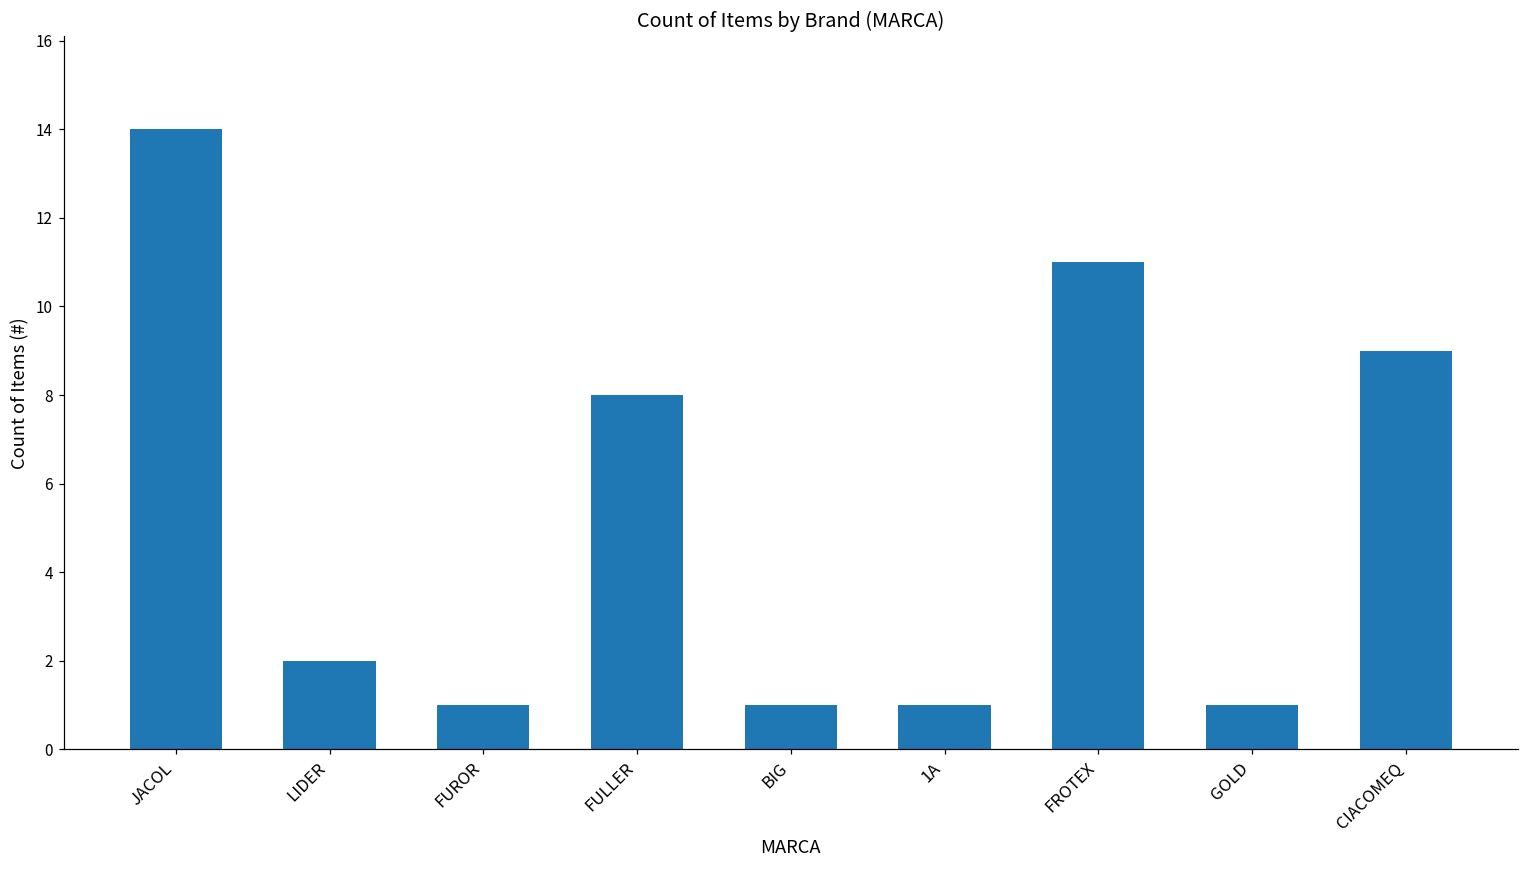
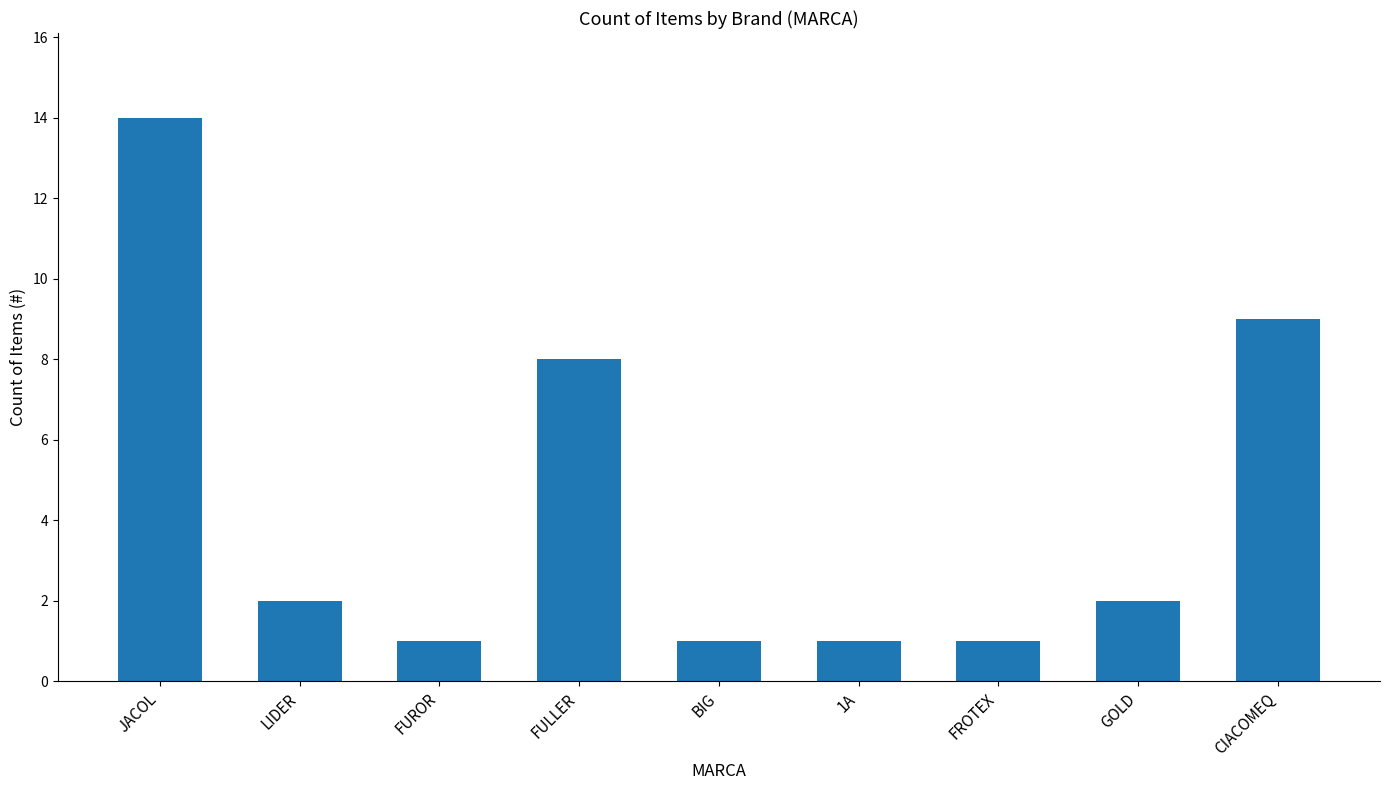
  {
    "JACOL": 14,
    "LIDER": 2,
    "FUROR": 1,
    "FULLER": 8,
    "BIG": 1,
    "1A": 1,
-   "FROTEX": 11,
-   "GOLD": 1,
+   "FROTEX": 1,
+   "GOLD": 2,
    "CIACOMEQ": 9
  }
